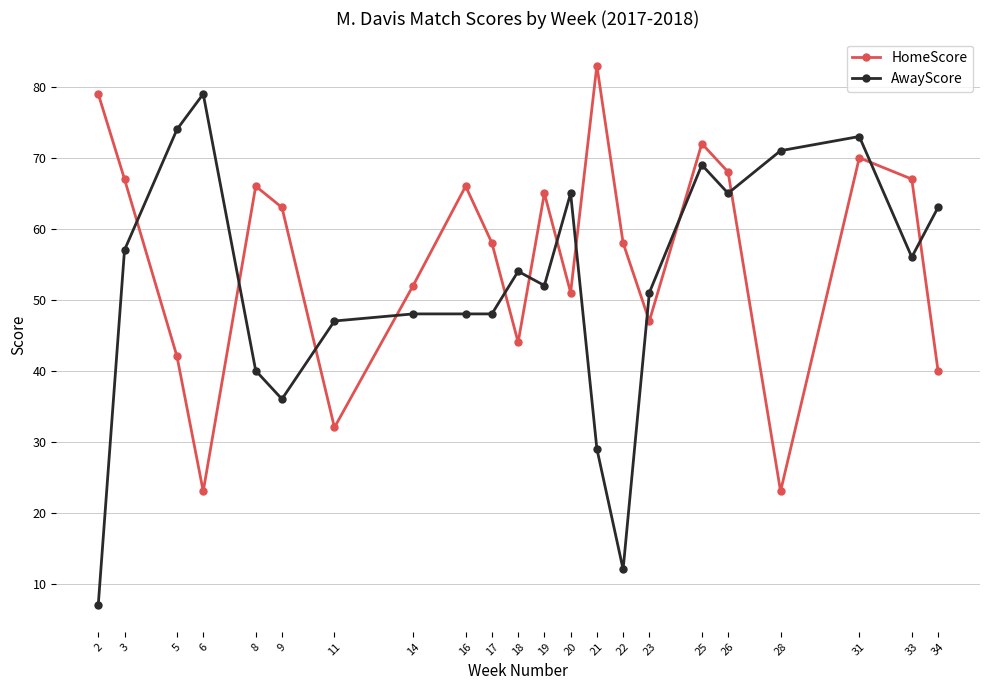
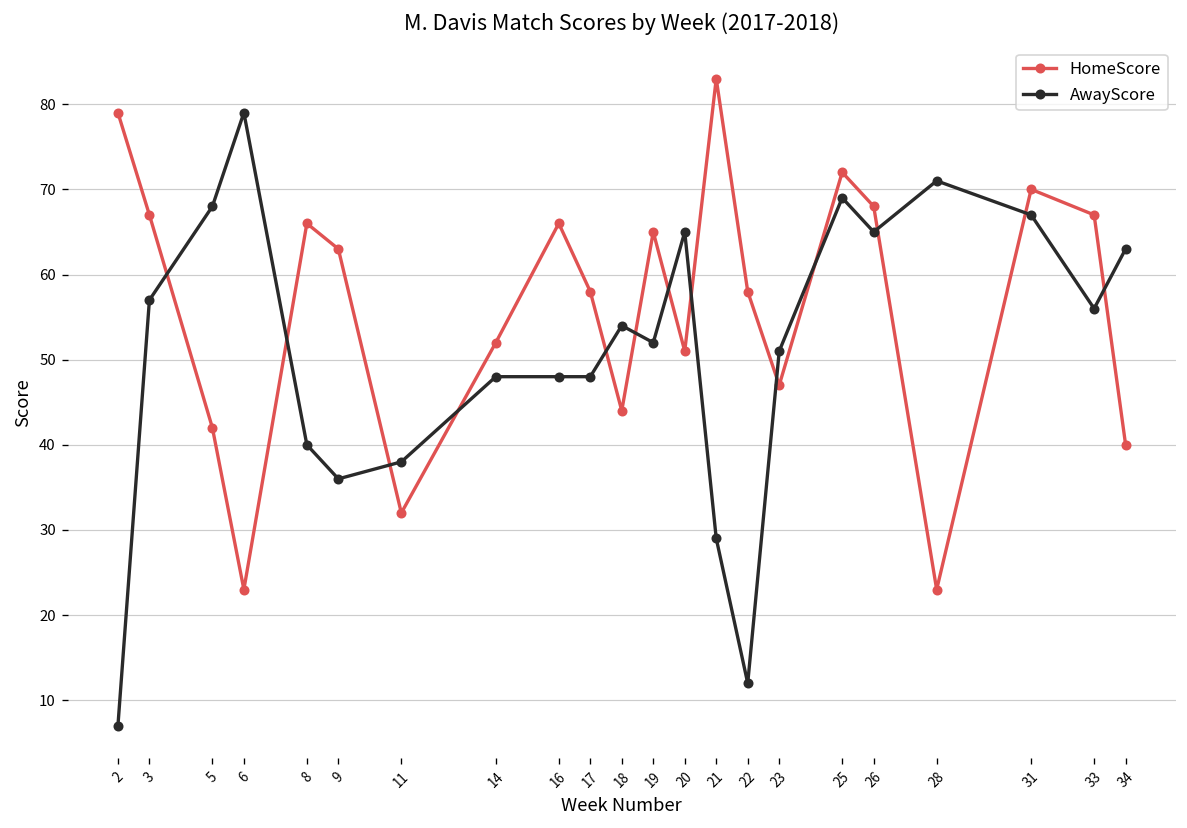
  {
    "HomeScore": {
      "2": 79,
      "3": 67,
      "5": 42,
      "6": 23,
      "8": 66,
      "9": 63,
      "11": 32,
      "14": 52,
      "16": 66,
      "17": 58,
      "18": 44,
      "19": 65,
      "20": 51,
      "21": 83,
      "22": 58,
      "23": 47,
      "25": 72,
      "26": 68,
      "28": 23,
      "31": 70,
      "33": 67,
      "34": 40
    },
    "AwayScore": {
      "2": 7,
      "3": 57,
-     "5": 74,
+     "5": 68,
      "6": 79,
      "8": 40,
      "9": 36,
-     "11": 47,
+     "11": 38,
      "14": 48,
      "16": 48,
      "17": 48,
      "18": 54,
      "19": 52,
      "20": 65,
      "21": 29,
      "22": 12,
      "23": 51,
      "25": 69,
      "26": 65,
      "28": 71,
-     "31": 73,
+     "31": 67,
      "33": 56,
      "34": 63
    }
  }
